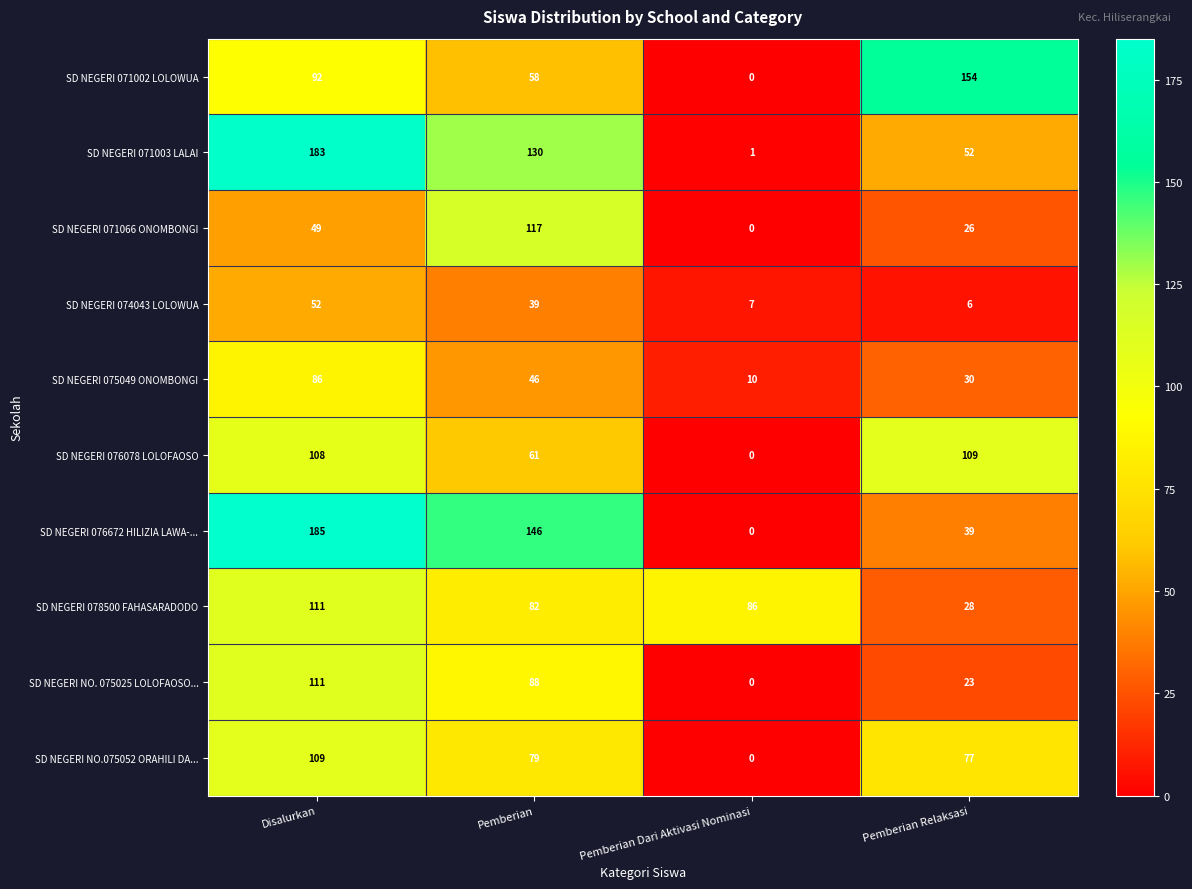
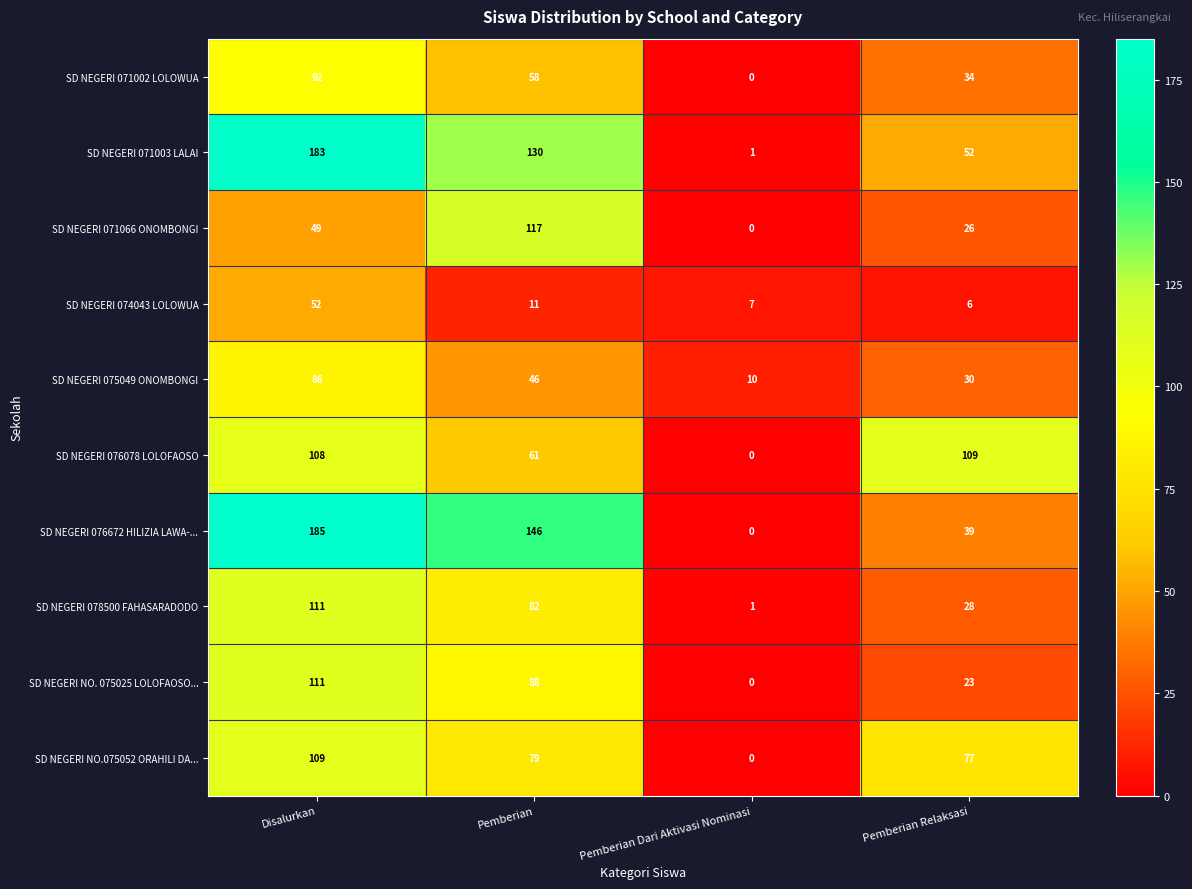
  {
    "SD NEGERI 071002 LOLOWUA": {
      "Disalurkan": 92,
      "Pemberian": 58,
      "Pemberian Dari Aktivasi Nominasi": 0,
-     "Pemberian Relaksasi": 154
+     "Pemberian Relaksasi": 34
    },
    "SD NEGERI 071003 LALAI": {
      "Disalurkan": 183,
      "Pemberian": 130,
      "Pemberian Dari Aktivasi Nominasi": 1,
      "Pemberian Relaksasi": 52
    },
    "SD NEGERI 071066 ONOMBONGI": {
      "Disalurkan": 49,
      "Pemberian": 117,
      "Pemberian Dari Aktivasi Nominasi": 0,
      "Pemberian Relaksasi": 26
    },
    "SD NEGERI 074043 LOLOWUA": {
      "Disalurkan": 52,
-     "Pemberian": 39,
+     "Pemberian": 11,
      "Pemberian Dari Aktivasi Nominasi": 7,
      "Pemberian Relaksasi": 6
    },
    "SD NEGERI 075049 ONOMBONGI": {
      "Disalurkan": 86,
      "Pemberian": 46,
      "Pemberian Dari Aktivasi Nominasi": 10,
      "Pemberian Relaksasi": 30
    },
    "SD NEGERI 076078 LOLOFAOSO": {
      "Disalurkan": 108,
      "Pemberian": 61,
      "Pemberian Dari Aktivasi Nominasi": 0,
      "Pemberian Relaksasi": 109
    },
    "SD NEGERI 076672 HILIZIA LAWA-...": {
      "Disalurkan": 185,
      "Pemberian": 146,
      "Pemberian Dari Aktivasi Nominasi": 0,
      "Pemberian Relaksasi": 39
    },
    "SD NEGERI 078500 FAHASARADODO": {
      "Disalurkan": 111,
      "Pemberian": 82,
-     "Pemberian Dari Aktivasi Nominasi": 86,
+     "Pemberian Dari Aktivasi Nominasi": 1,
      "Pemberian Relaksasi": 28
    },
    "SD NEGERI NO. 075025 LOLOFAOSO...": {
      "Disalurkan": 111,
      "Pemberian": 88,
      "Pemberian Dari Aktivasi Nominasi": 0,
      "Pemberian Relaksasi": 23
    },
    "SD NEGERI NO.075052 ORAHILI DA...": {
      "Disalurkan": 109,
      "Pemberian": 79,
      "Pemberian Dari Aktivasi Nominasi": 0,
      "Pemberian Relaksasi": 77
    }
  }
